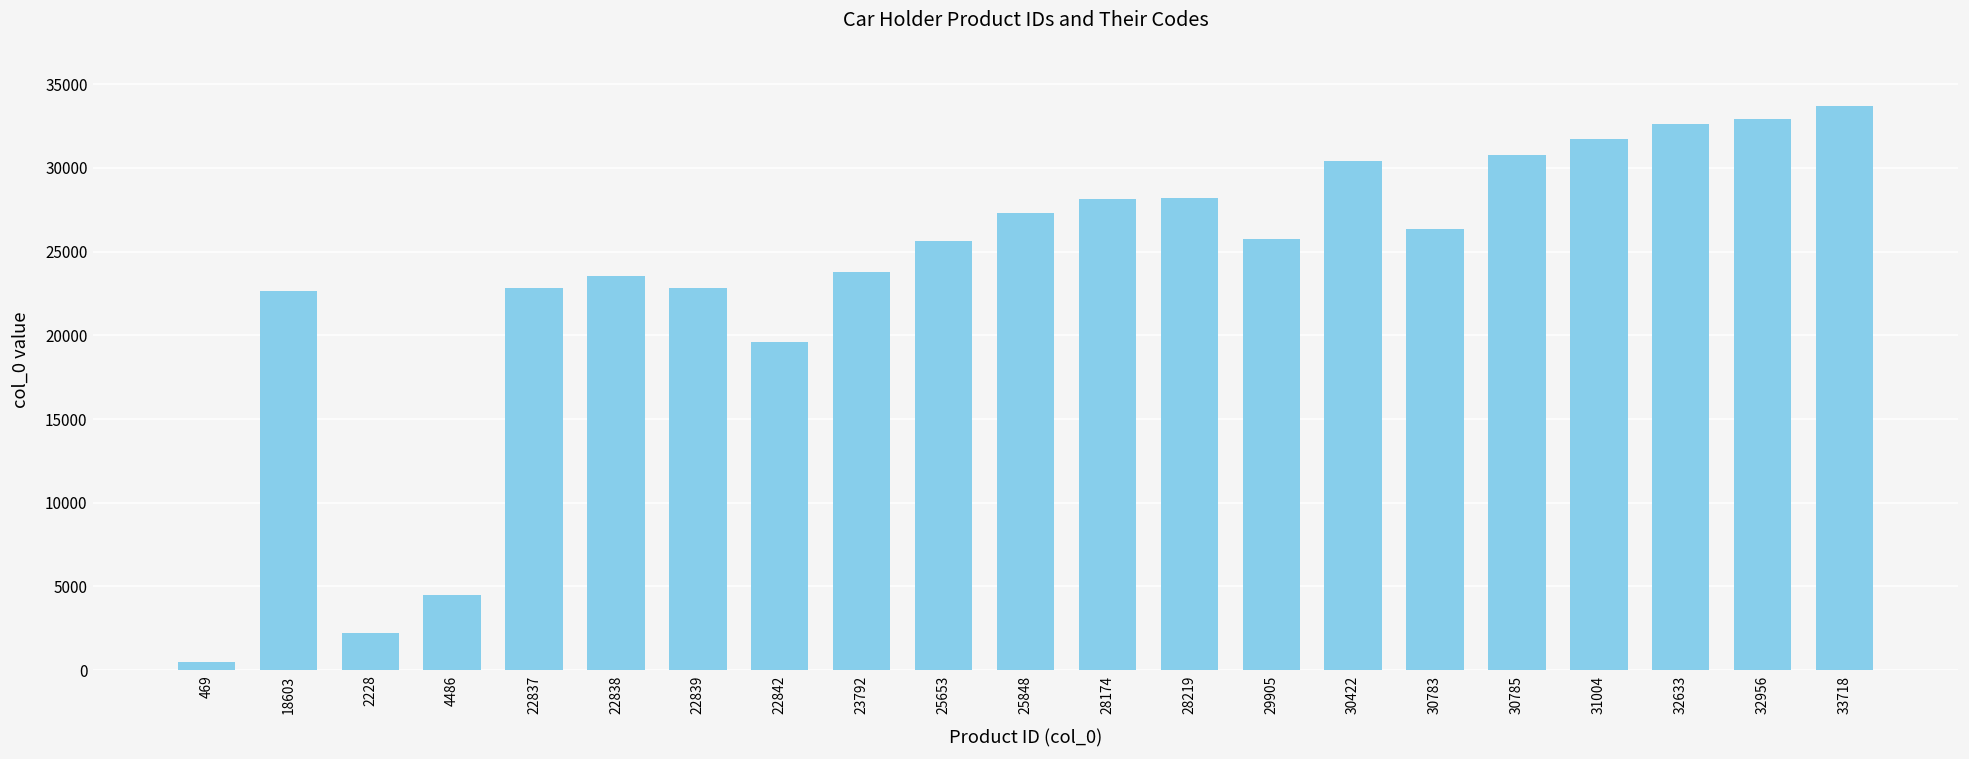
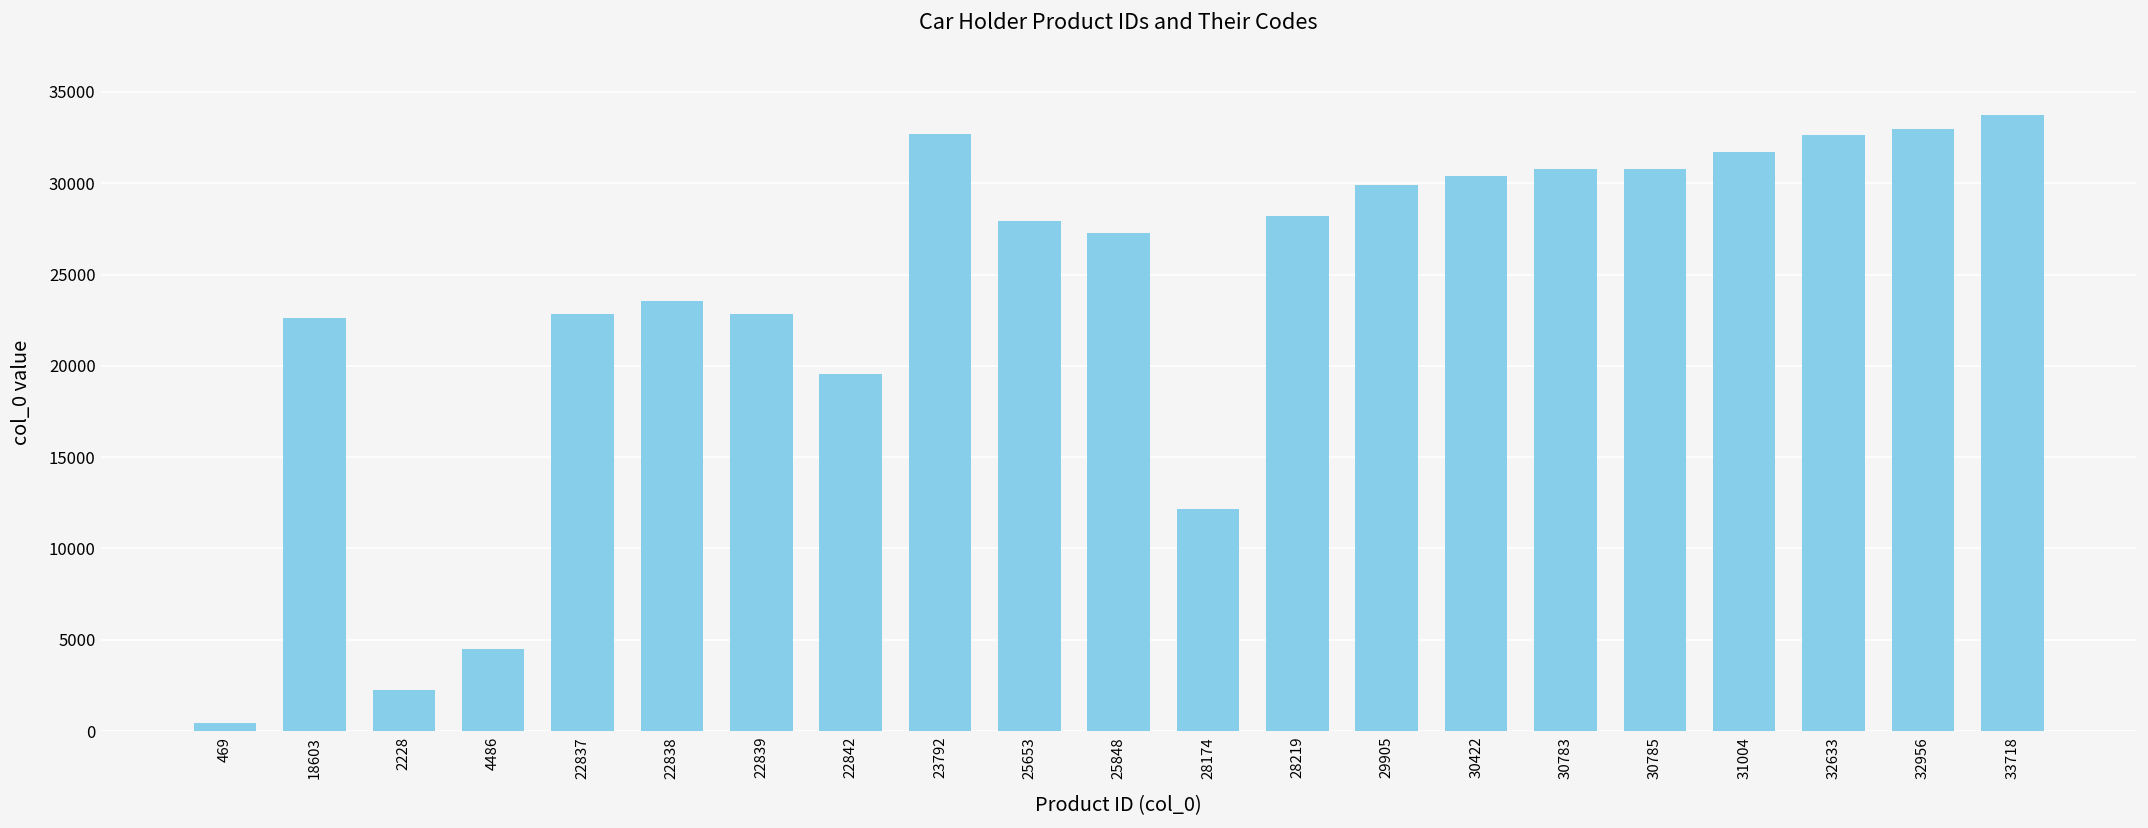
  {
    "469": 500,
    "18603": 22600,
    "2228": 2200,
    "4486": 4500,
    "22837": 22800,
    "22838": 23600,
    "22839": 22800,
    "22842": 19600,
-   "23792": 23800,
-   "25653": 25700,
+   "23792": 32700,
+   "25653": 27900,
    "25848": 27300,
-   "28174": 28200,
+   "28174": 12200,
    "28219": 28200,
-   "29905": 25800,
+   "29905": 29900,
    "30422": 30400,
-   "30783": 26300,
+   "30783": 30800,
    "30785": 30800,
    "31004": 31700,
    "32633": 32600,
    "32956": 33000,
    "33718": 33700
  }
